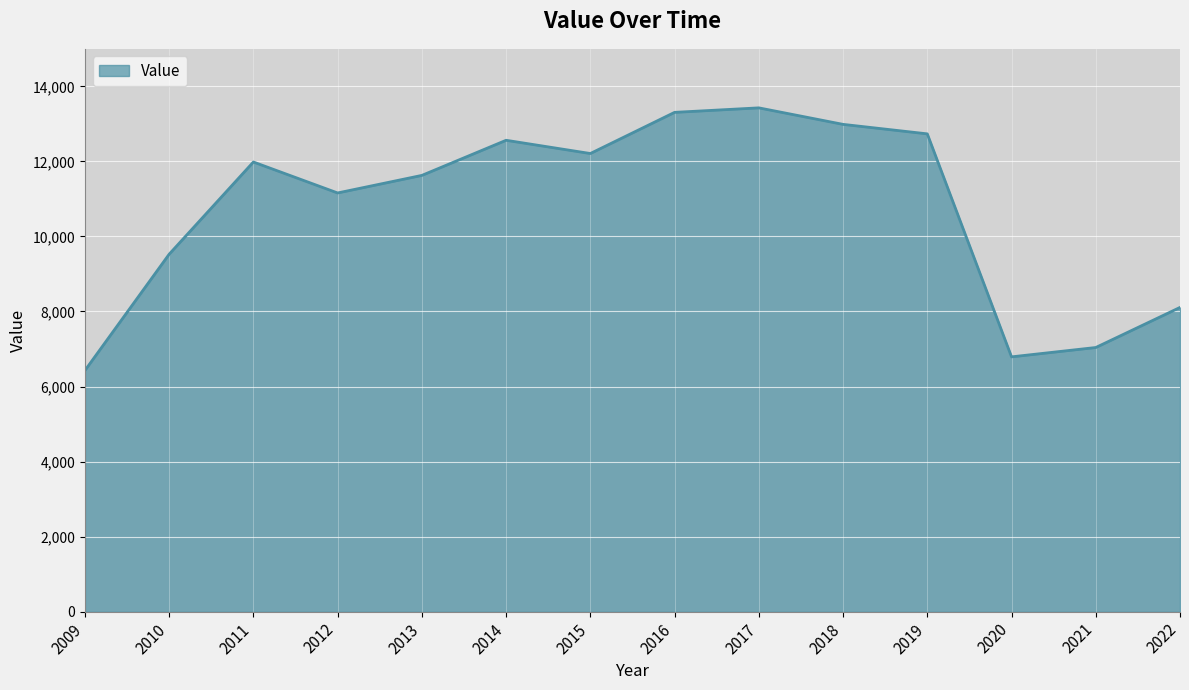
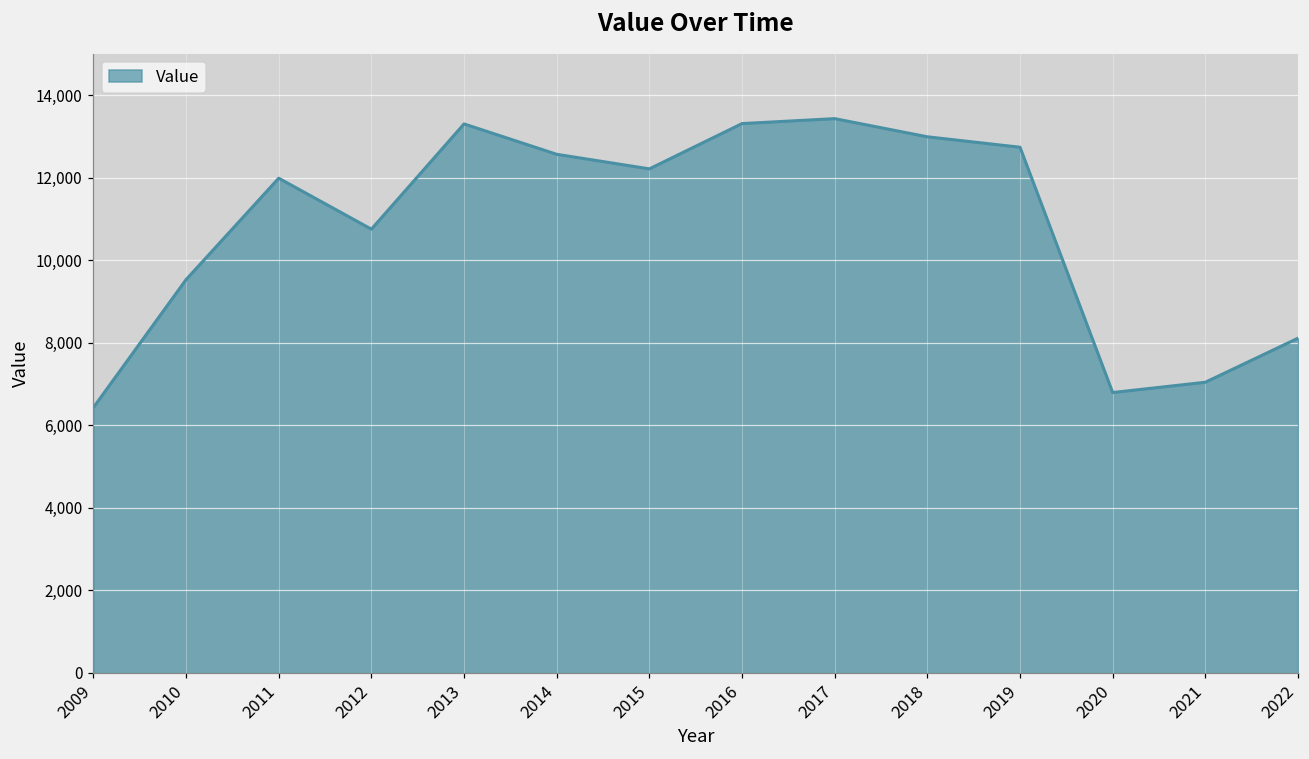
  {
    "2009": "6,400",
    "2010": "9,500",
    "2011": "12,000",
-   "2012": "11,200",
-   "2013": "11,600",
+   "2012": "10,700",
+   "2013": "13,300",
    "2014": "12,600",
    "2015": "12,200",
    "2016": "13,300",
    "2017": "13,400",
    "2018": "13,000",
    "2019": "12,700",
    "2020": "6,800",
    "2021": "7,000",
    "2022": "8,100"
  }
